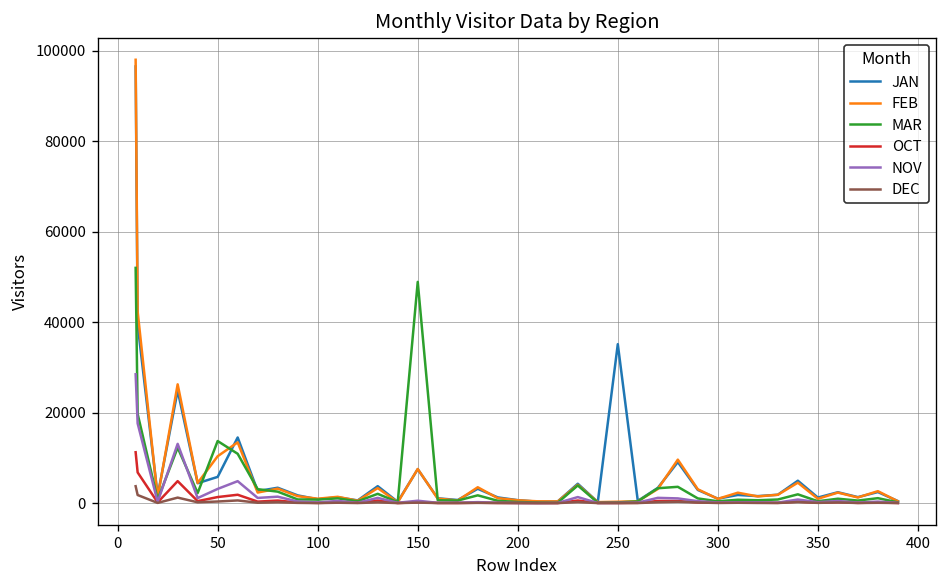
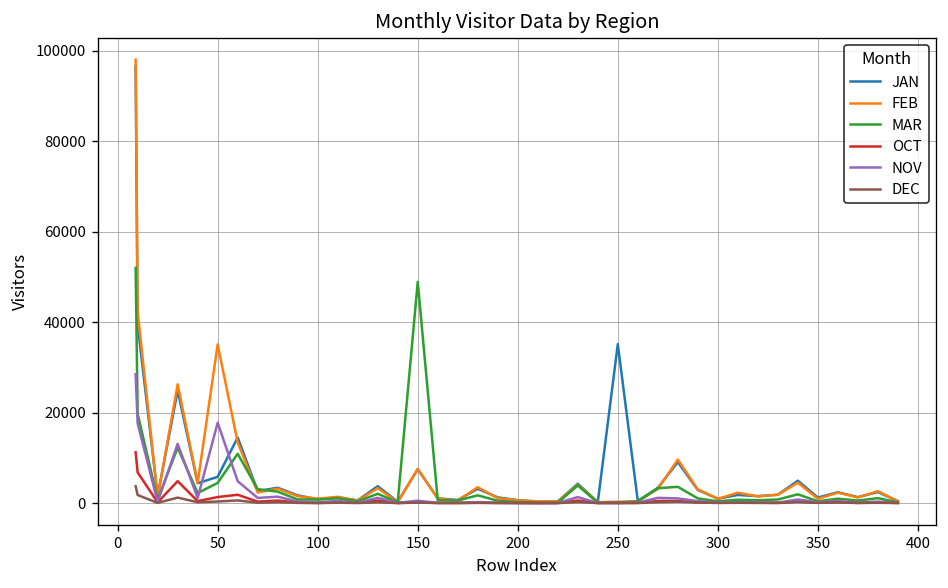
  {
    "JAN": {
      "50": 6000,
      "250": 35000
    },
    "FEB": {
-     "50": 10000
+     "50": 35000
    },
    "MAR": {
-     "50": 14000,
+     "50": 4000,
      "150": 49000
    },
    "OCT": {
      "50": 1000
    },
    "NOV": {
-     "50": 3000
+     "50": 18000
    },
    "DEC": {
      "50": 0
    }
  }
